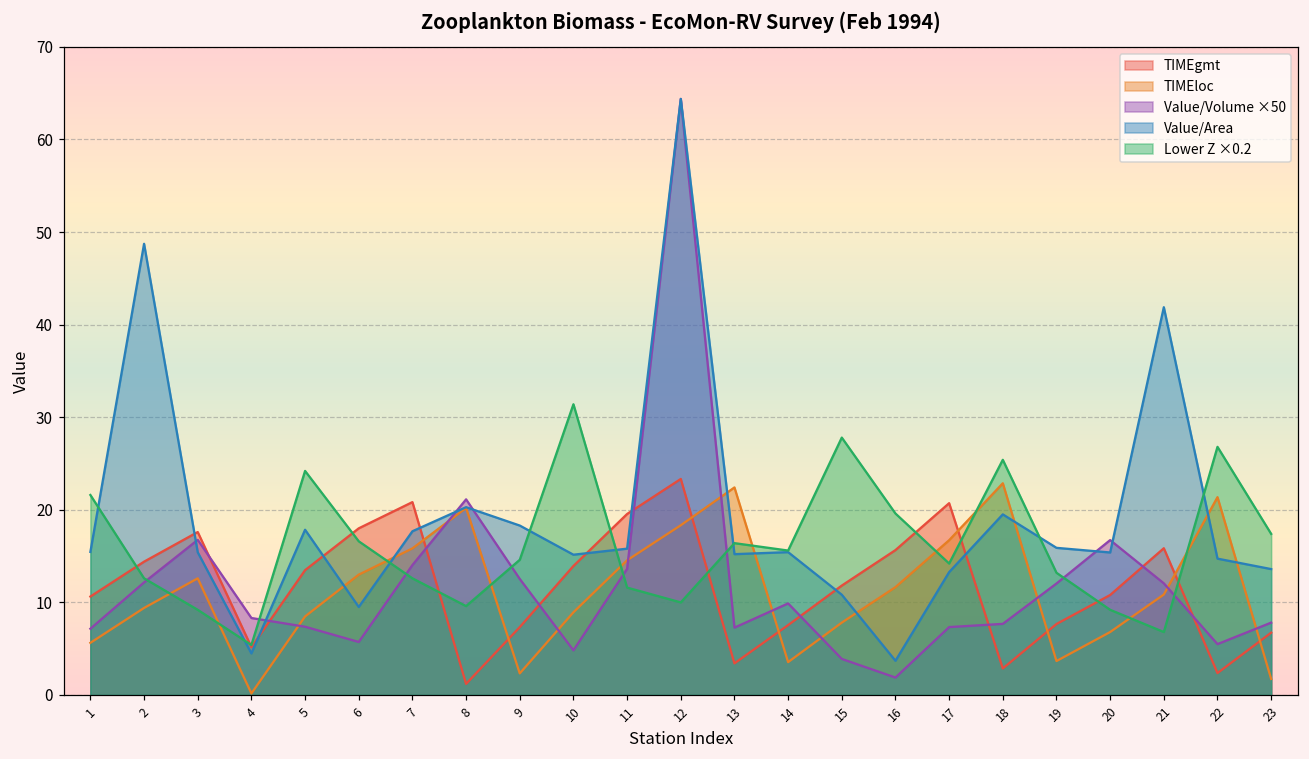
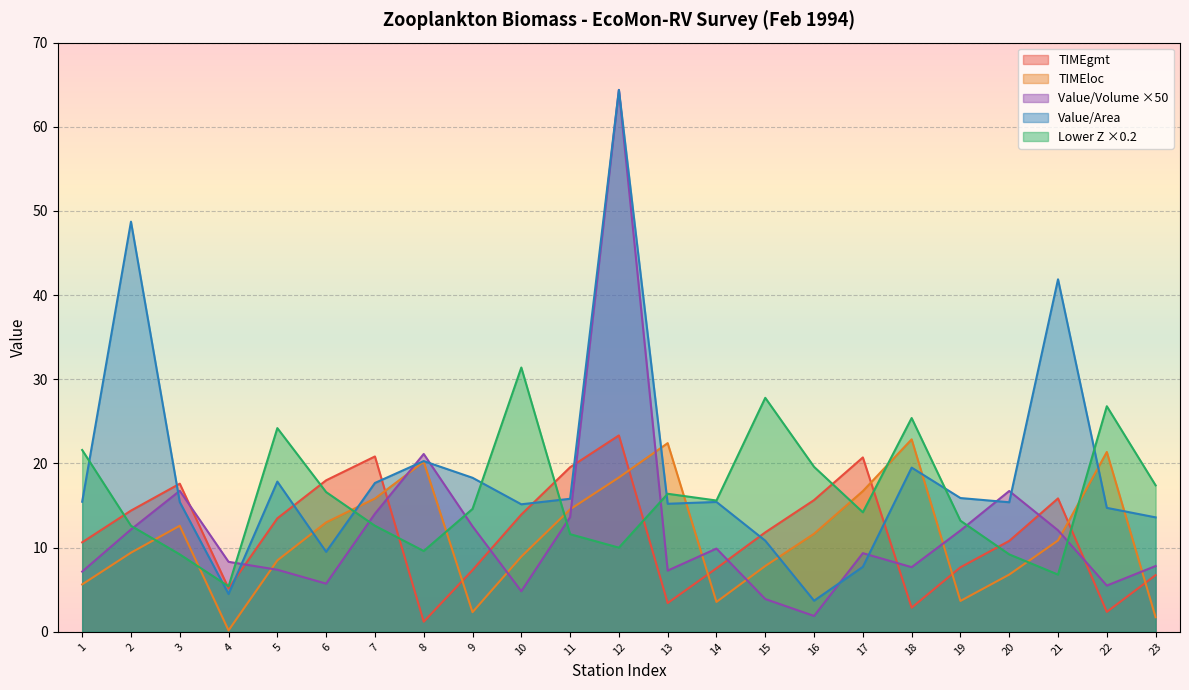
  {
    "Value/Volume ×50": {
      "1": 7,
      "2": 12,
      "3": 17,
      "4": 8,
      "5": 7,
      "6": 6,
      "7": 14,
      "8": 21,
      "9": 13,
      "10": 5,
      "11": 14,
      "13": 7,
      "14": 10,
      "15": 4,
      "16": 2,
-     "17": 7,
+     "17": 9,
      "18": 8,
      "19": 12,
      "20": 17,
      "21": 12,
      "22": 5,
      "23": 8
    },
    "Value/Area": {
      "1": 15,
      "2": 49,
      "3": 15,
      "4": 4,
      "5": 18,
      "6": 10,
      "7": 18,
      "9": 18,
      "10": 15,
      "11": 16,
      "13": 15,
      "15": 11,
      "16": 4,
-     "17": 13,
+     "17": 8,
      "18": 20,
      "19": 16,
      "20": 15,
      "21": 42,
      "22": 15,
      "23": 14
    },
    "Lower Z ×0.2": {
      "1": 22,
      "2": 13,
      "3": 9,
      "5": 24,
      "6": 17,
      "7": 13,
      "8": 10,
      "9": 15,
      "10": 31,
      "11": 12,
      "12": 10,
      "13": 16,
      "15": 28,
      "16": 20,
      "17": 14,
      "18": 25,
      "19": 13,
      "20": 9,
      "21": 7,
      "22": 27,
      "23": 17
    }
  }
